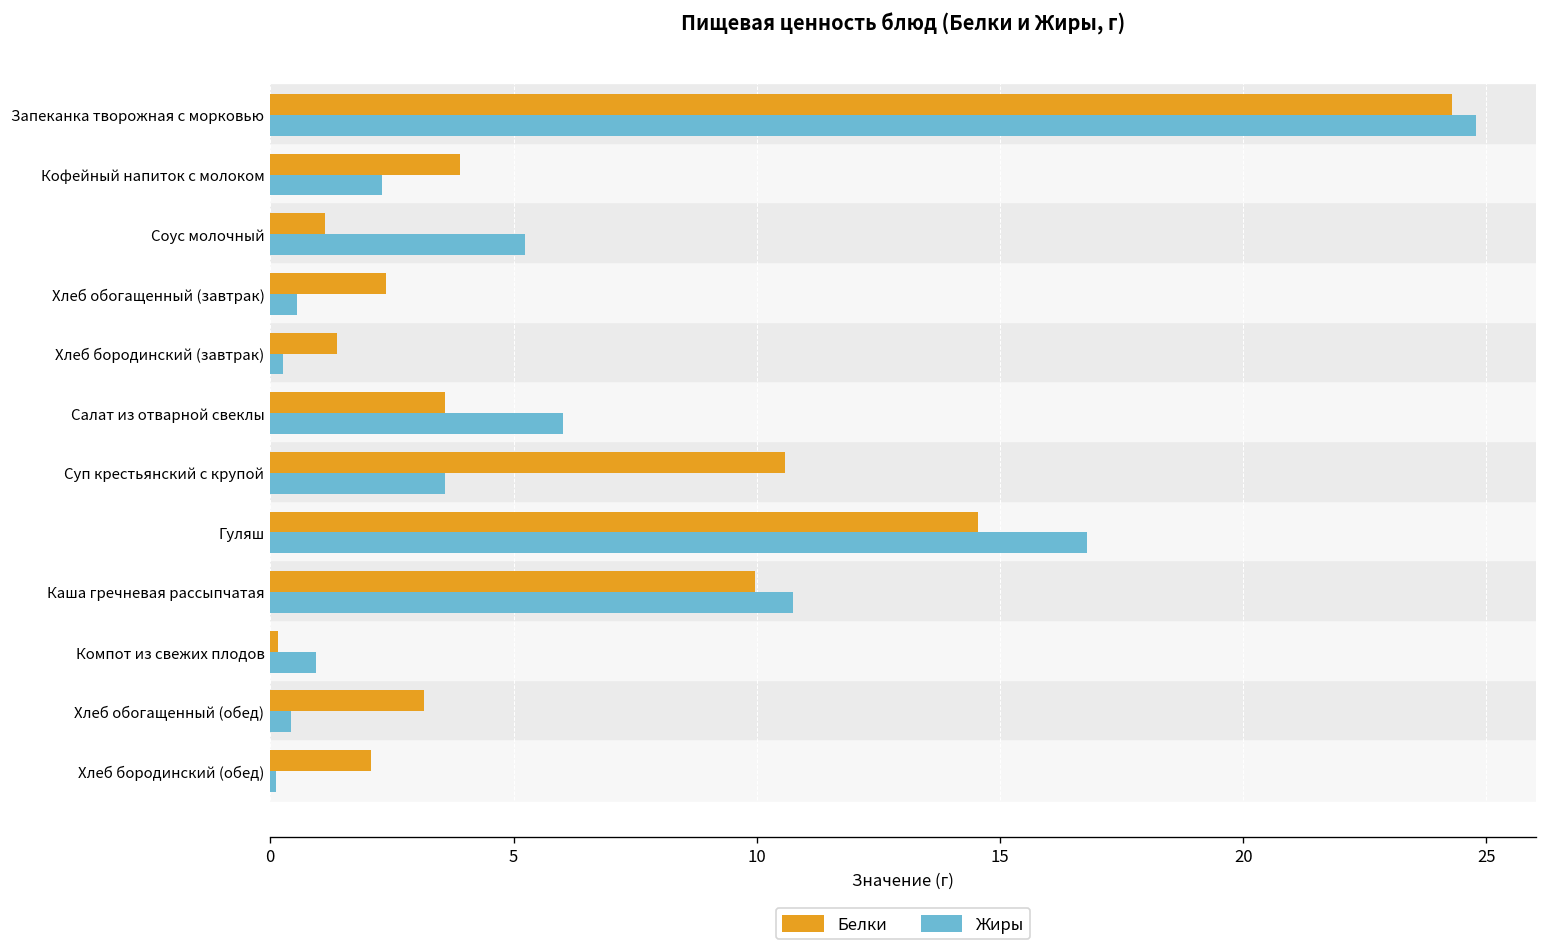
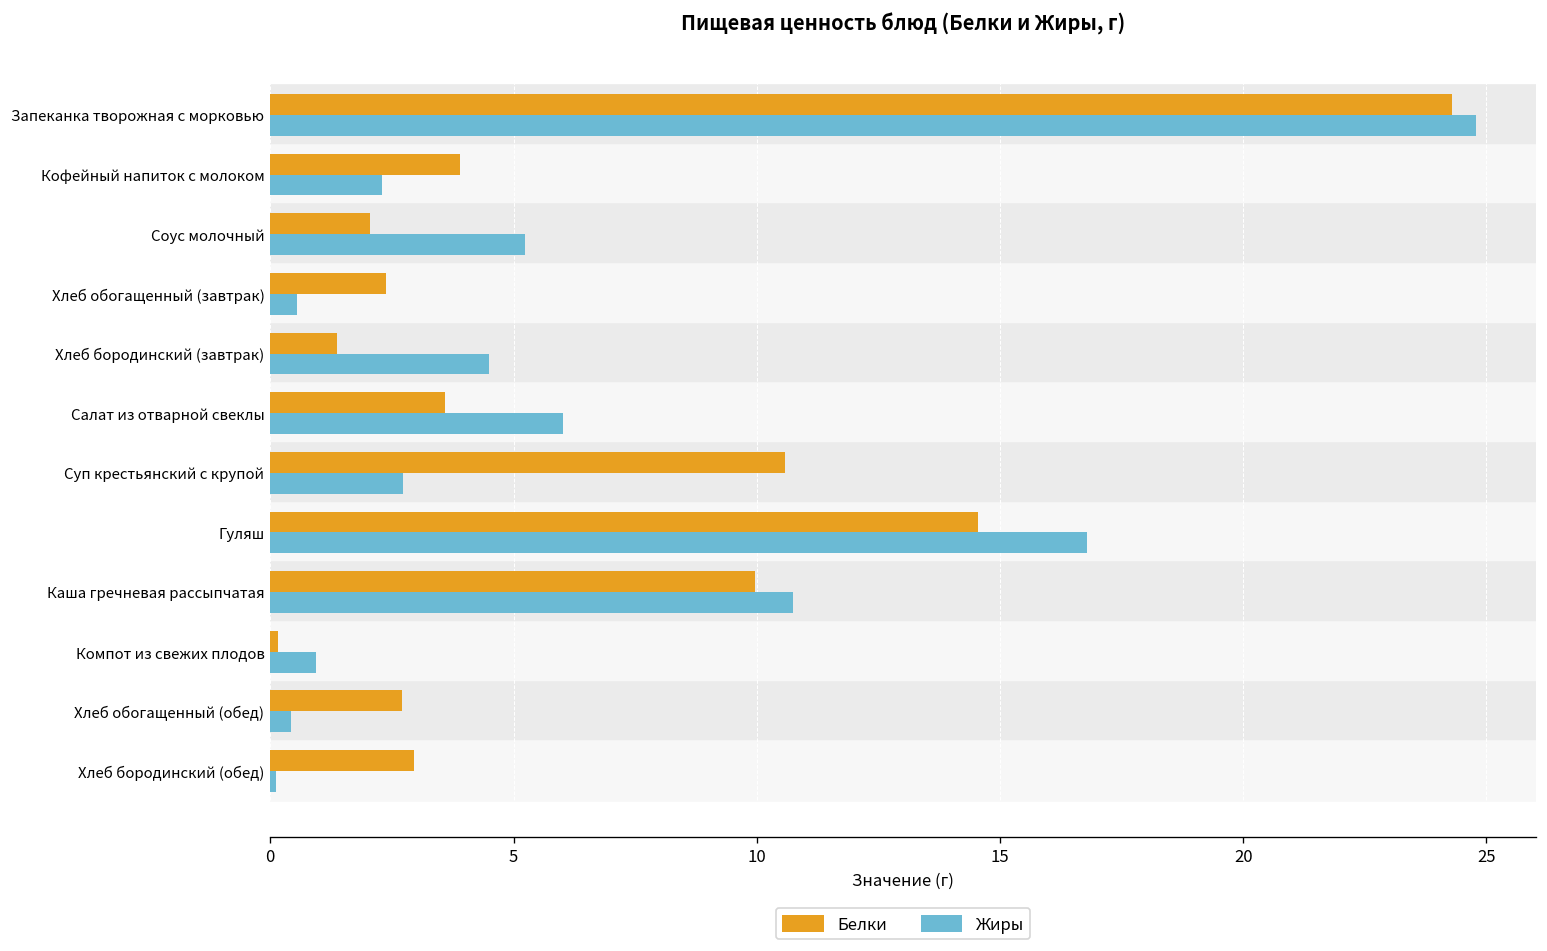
  {
    "Белки": {
      "Запеканка творожная с морковью": 24.3,
      "Кофейный напиток с молоком": 3.9,
-     "Соус молочный": 1.1,
+     "Соус молочный": 2.1,
      "Хлеб обогащенный (завтрак)": 2.4,
      "Хлеб бородинский (завтрак)": 1.4,
      "Салат из отварной свеклы": 3.6,
      "Суп крестьянский с крупой": 10.6,
      "Гуляш": 14.6,
      "Каша гречневая рассыпчатая": 10.0,
      "Компот из свежих плодов": 0.2,
-     "Хлеб обогащенный (обед)": 3.2,
-     "Хлеб бородинский (обед)": 2.1
+     "Хлеб обогащенный (обед)": 2.7,
+     "Хлеб бородинский (обед)": 3.0
    },
    "Жиры": {
      "Запеканка творожная с морковью": 24.8,
      "Кофейный напиток с молоком": 2.3,
      "Соус молочный": 5.2,
      "Хлеб обогащенный (завтрак)": 0.5,
-     "Хлеб бородинский (завтрак)": 0.3,
+     "Хлеб бородинский (завтрак)": 4.5,
      "Салат из отварной свеклы": 6.0,
-     "Суп крестьянский с крупой": 3.6,
+     "Суп крестьянский с крупой": 2.7,
      "Гуляш": 16.8,
      "Каша гречневая рассыпчатая": 10.7,
      "Компот из свежих плодов": 1.0,
      "Хлеб обогащенный (обед)": 0.4,
      "Хлеб бородинский (обед)": 0.1
    }
  }
